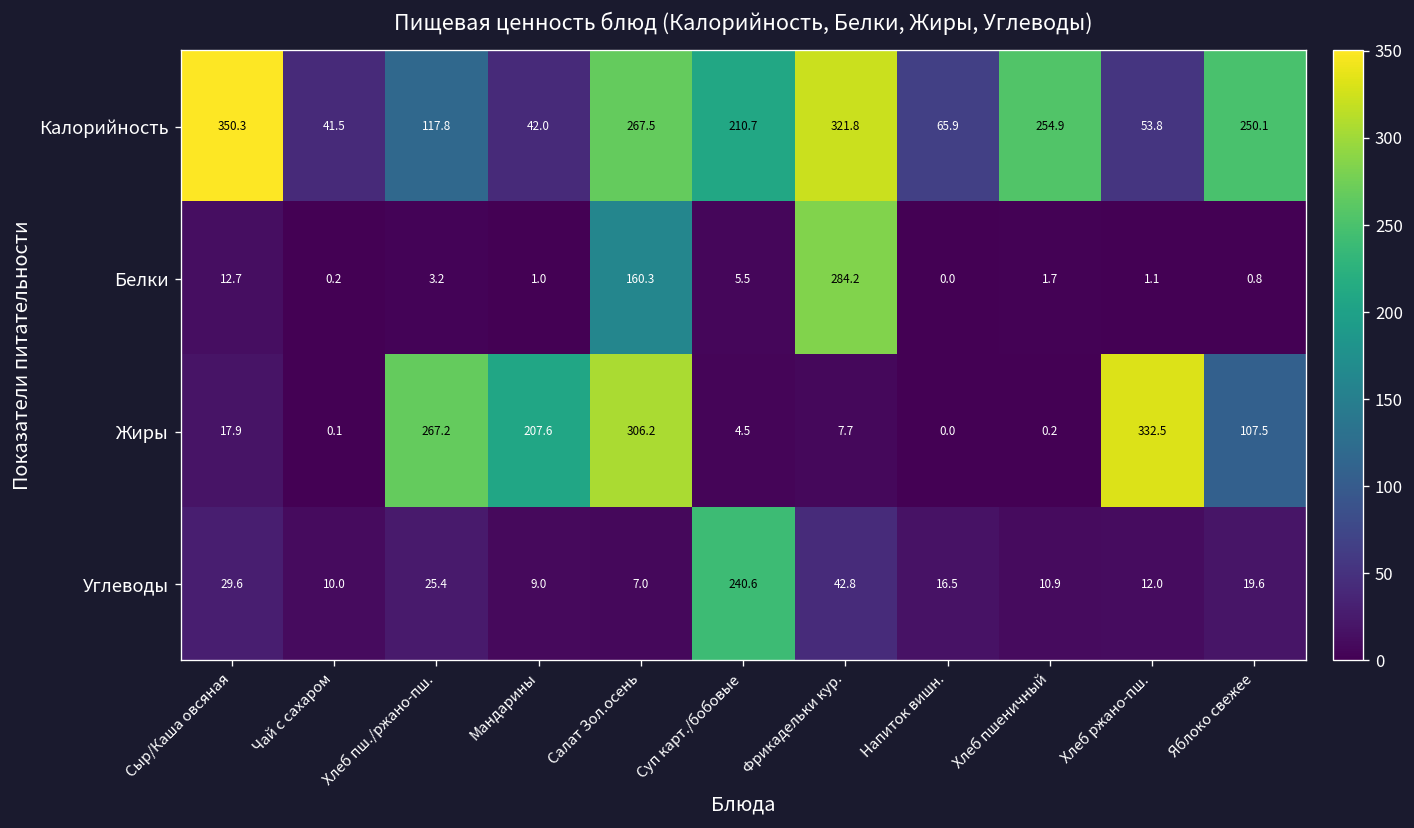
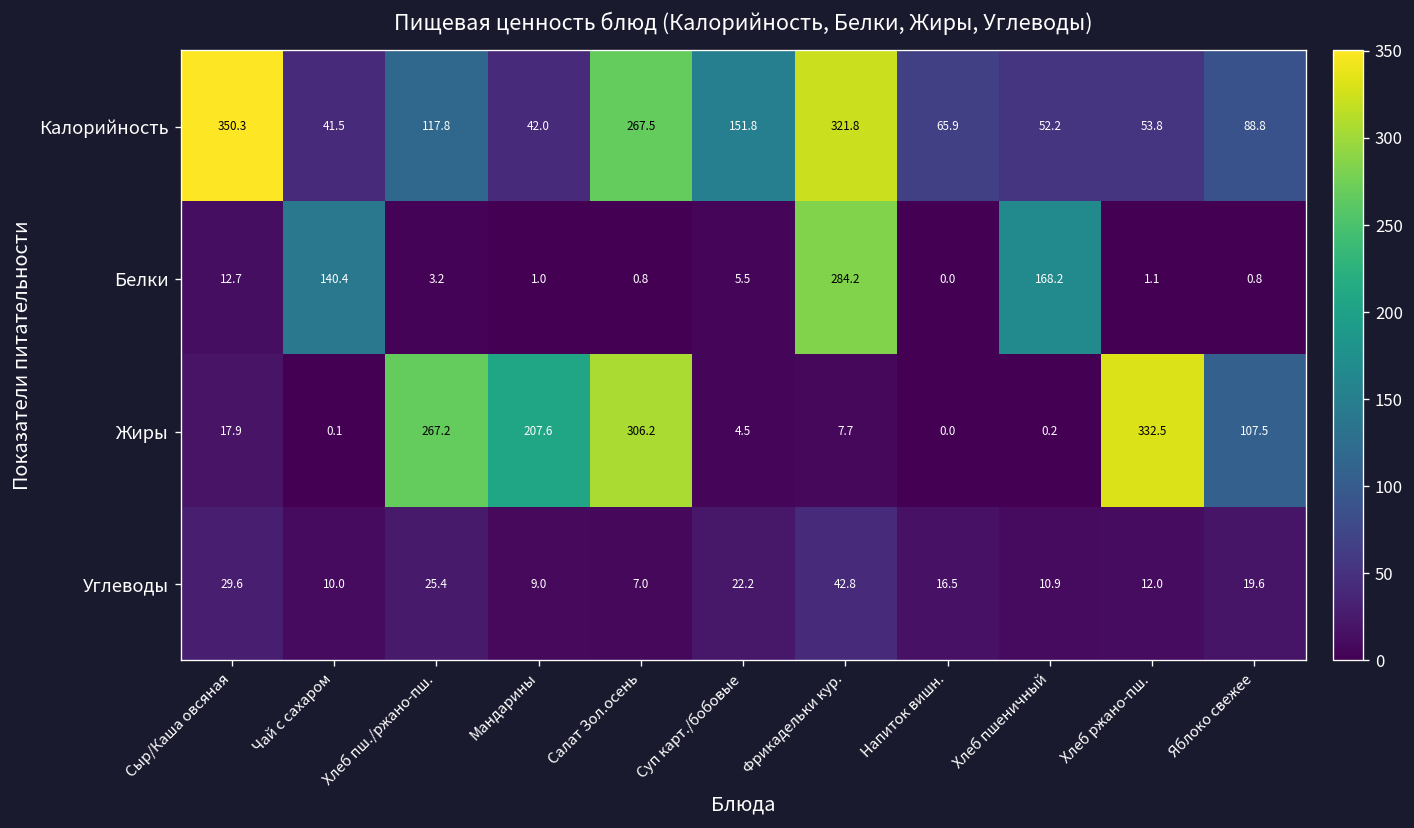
  {
    "Калорийность": {
      "Сыр/Каша овсяная": 350.3,
      "Чай с сахаром": 41.5,
      "Хлеб пш./ржано-пш.": 117.8,
      "Мандарины": 42.0,
      "Салат Зол.осень": 267.5,
-     "Суп карт./бобовые": 210.7,
+     "Суп карт./бобовые": 151.8,
      "Фрикадельки кур.": 321.8,
      "Напиток вишн.": 65.9,
-     "Хлеб пшеничный": 254.9,
+     "Хлеб пшеничный": 52.2,
      "Хлеб ржано-пш.": 53.8,
-     "Яблоко свежее": 250.1
+     "Яблоко свежее": 88.8
    },
    "Белки": {
      "Сыр/Каша овсяная": 12.7,
-     "Чай с сахаром": 0.2,
+     "Чай с сахаром": 140.4,
      "Хлеб пш./ржано-пш.": 3.2,
      "Мандарины": 1.0,
-     "Салат Зол.осень": 160.3,
+     "Салат Зол.осень": 0.8,
      "Суп карт./бобовые": 5.5,
      "Фрикадельки кур.": 284.2,
      "Напиток вишн.": 0.0,
-     "Хлеб пшеничный": 1.7,
+     "Хлеб пшеничный": 168.2,
      "Хлеб ржано-пш.": 1.1,
      "Яблоко свежее": 0.8
    },
    "Жиры": {
      "Сыр/Каша овсяная": 17.9,
      "Чай с сахаром": 0.1,
      "Хлеб пш./ржано-пш.": 267.2,
      "Мандарины": 207.6,
      "Салат Зол.осень": 306.2,
      "Суп карт./бобовые": 4.5,
      "Фрикадельки кур.": 7.7,
      "Напиток вишн.": 0.0,
      "Хлеб пшеничный": 0.2,
      "Хлеб ржано-пш.": 332.5,
      "Яблоко свежее": 107.5
    },
    "Углеводы": {
      "Сыр/Каша овсяная": 29.6,
      "Чай с сахаром": 10.0,
      "Хлеб пш./ржано-пш.": 25.4,
      "Мандарины": 9.0,
      "Салат Зол.осень": 7.0,
-     "Суп карт./бобовые": 240.6,
+     "Суп карт./бобовые": 22.2,
      "Фрикадельки кур.": 42.8,
      "Напиток вишн.": 16.5,
      "Хлеб пшеничный": 10.9,
      "Хлеб ржано-пш.": 12.0,
      "Яблоко свежее": 19.6
    }
  }
